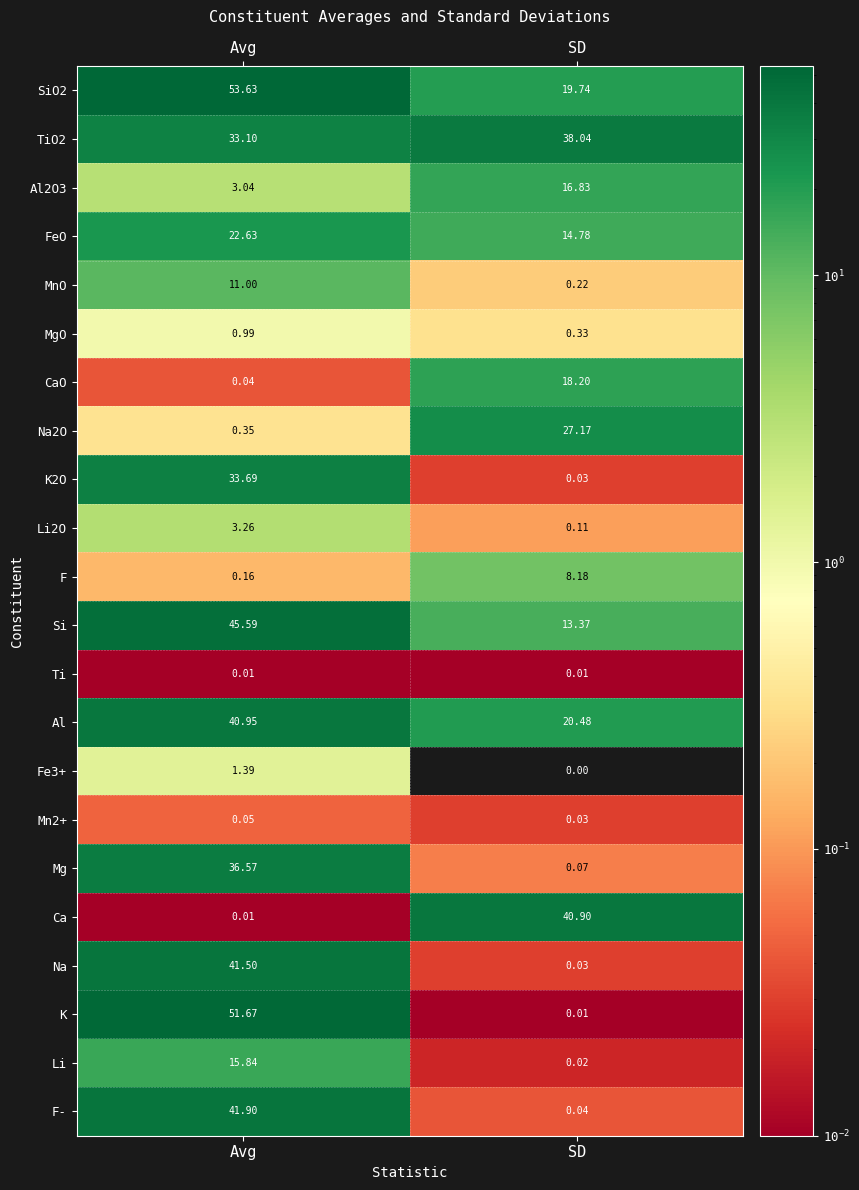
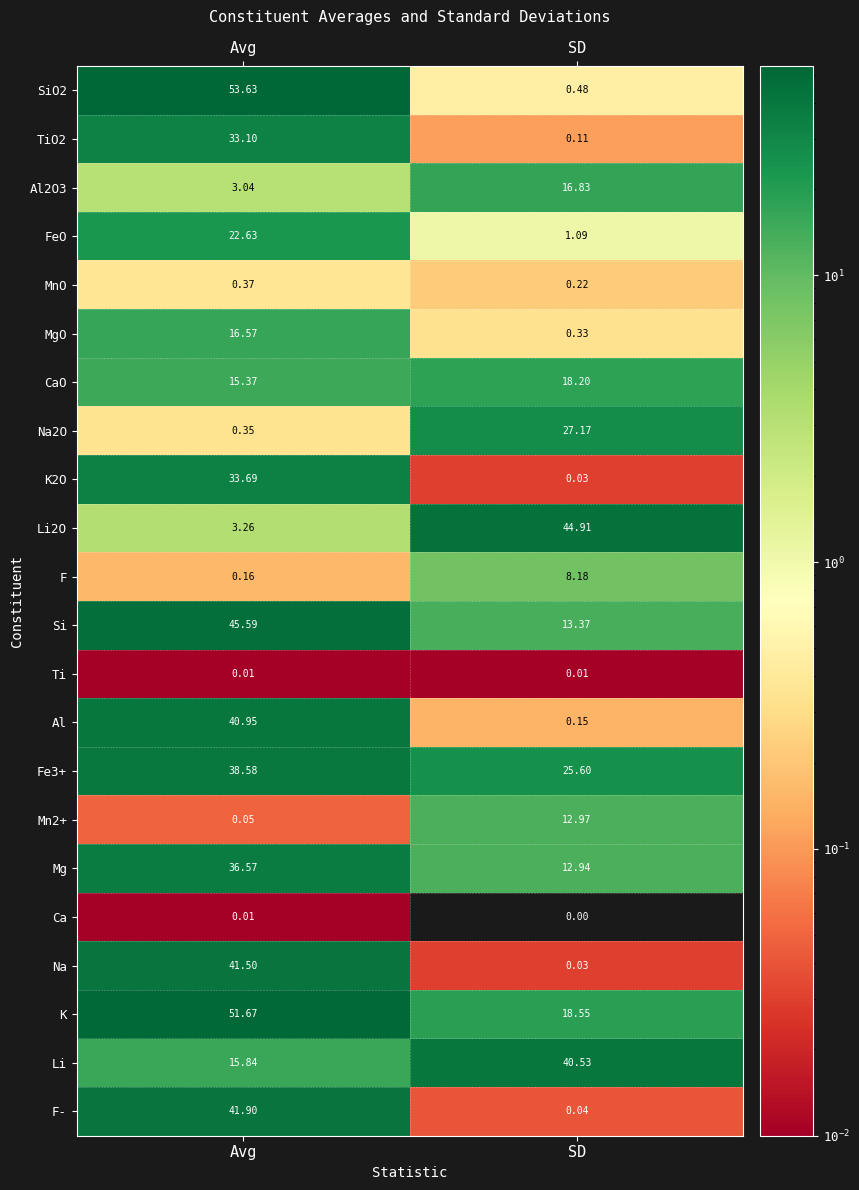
  {
    "SiO2": {
      "Avg": 53.63,
-     "SD": 19.74
+     "SD": 0.48
    },
    "TiO2": {
      "Avg": 33.10,
-     "SD": 38.04
+     "SD": 0.11
    },
    "Al2O3": {
      "Avg": 3.04,
      "SD": 16.83
    },
    "FeO": {
      "Avg": 22.63,
-     "SD": 14.78
+     "SD": 1.09
    },
    "MnO": {
-     "Avg": 11.00,
+     "Avg": 0.37,
      "SD": 0.22
    },
    "MgO": {
-     "Avg": 0.99,
+     "Avg": 16.57,
      "SD": 0.33
    },
    "CaO": {
-     "Avg": 0.04,
+     "Avg": 15.37,
      "SD": 18.20
    },
    "Na2O": {
      "Avg": 0.35,
      "SD": 27.17
    },
    "K2O": {
      "Avg": 33.69,
      "SD": 0.03
    },
    "Li2O": {
      "Avg": 3.26,
-     "SD": 0.11
+     "SD": 44.91
    },
    "F": {
      "Avg": 0.16,
      "SD": 8.18
    },
    "Si": {
      "Avg": 45.59,
      "SD": 13.37
    },
    "Ti": {
      "Avg": 0.01,
      "SD": 0.01
    },
    "Al": {
      "Avg": 40.95,
-     "SD": 20.48
+     "SD": 0.15
    },
    "Fe3+": {
-     "Avg": 1.39,
-     "SD": 0.00
+     "Avg": 38.58,
+     "SD": 25.60
    },
    "Mn2+": {
      "Avg": 0.05,
-     "SD": 0.03
+     "SD": 12.97
    },
    "Mg": {
      "Avg": 36.57,
-     "SD": 0.07
+     "SD": 12.94
    },
    "Ca": {
      "Avg": 0.01,
-     "SD": 40.90
+     "SD": 0.00
    },
    "Na": {
      "Avg": 41.50,
      "SD": 0.03
    },
    "K": {
      "Avg": 51.67,
-     "SD": 0.01
+     "SD": 18.55
    },
    "Li": {
      "Avg": 15.84,
-     "SD": 0.02
+     "SD": 40.53
    },
    "F-": {
      "Avg": 41.90,
      "SD": 0.04
    }
  }
